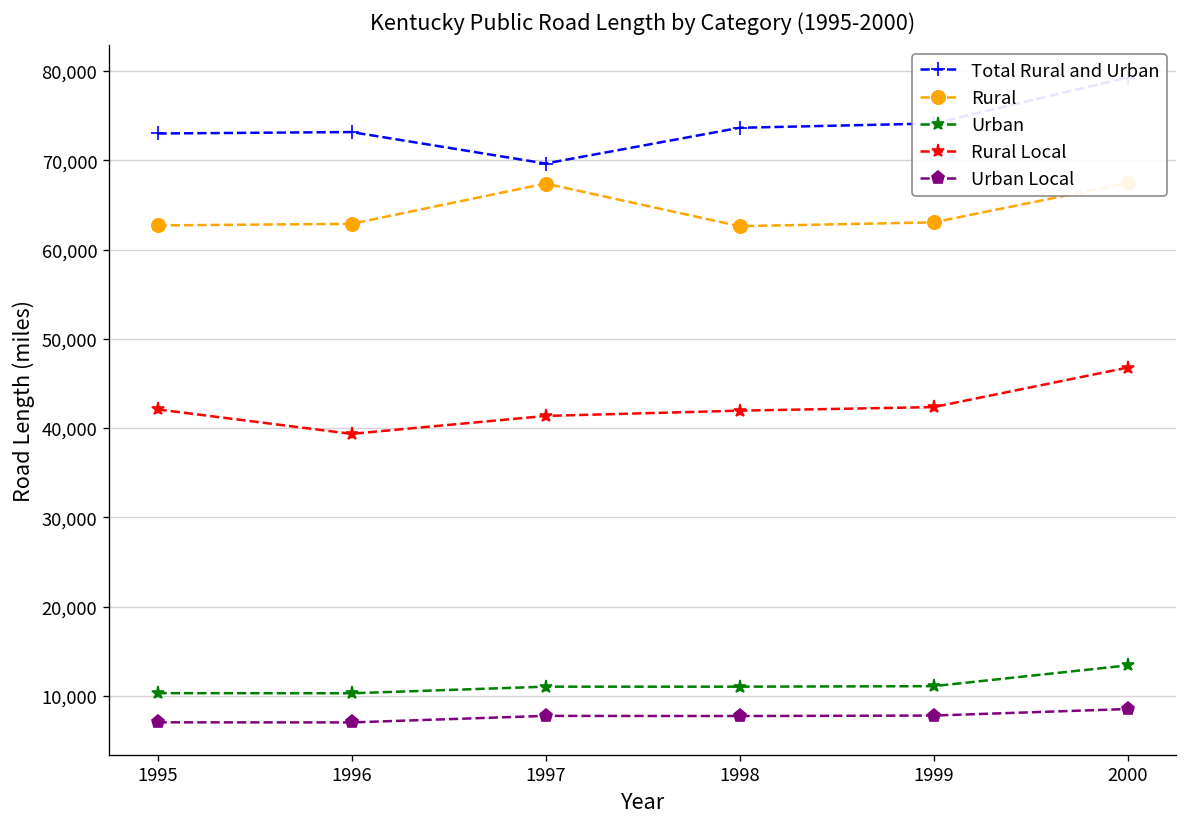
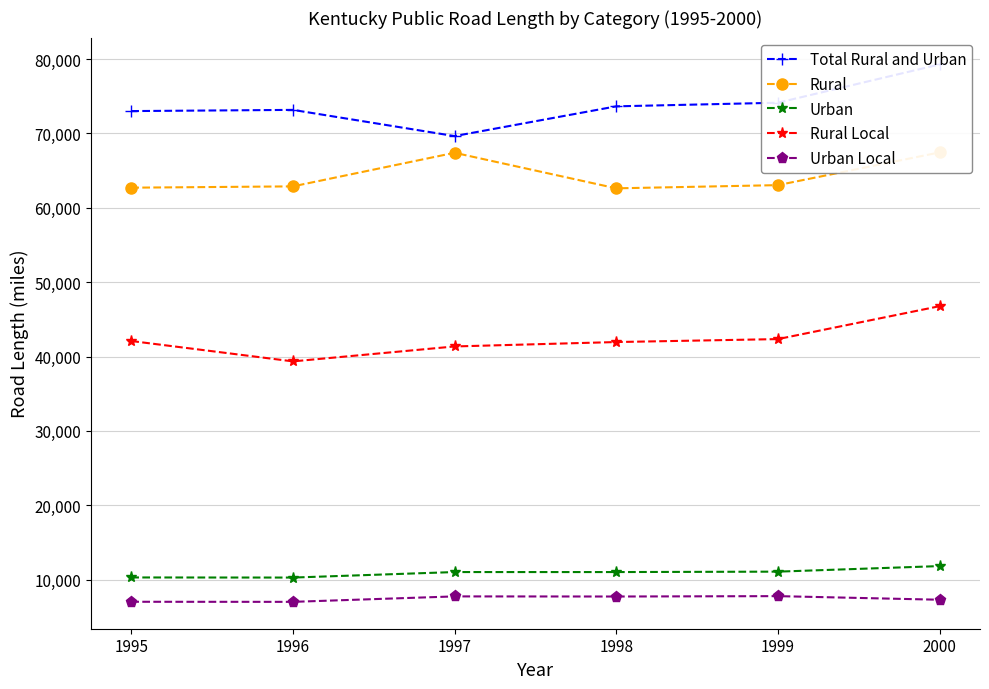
  {
    "Total Rural and Urban": {
      "1995": "73,000",
      "1996": "73,000",
      "1997": "70,000",
      "1998": "74,000"
    },
    "Rural": {
      "1995": "63,000",
      "1996": "63,000",
      "1997": "67,000",
      "1998": "63,000",
      "1999": "63,000"
    },
    "Urban": {
      "1995": "10,000",
      "1996": "10,000",
      "1997": "11,000",
      "1998": "11,000",
      "1999": "11,000",
-     "2000": "13,000"
+     "2000": "12,000"
    },
    "Rural Local": {
      "1995": "42,000",
      "1996": "39,000",
      "1997": "41,000",
      "1998": "42,000",
      "1999": "42,000",
      "2000": "47,000"
    },
    "Urban Local": {
      "1995": "7,000",
      "1996": "7,000",
      "1997": "8,000",
      "1998": "8,000",
      "1999": "8,000",
-     "2000": "9,000"
+     "2000": "7,000"
    }
  }
